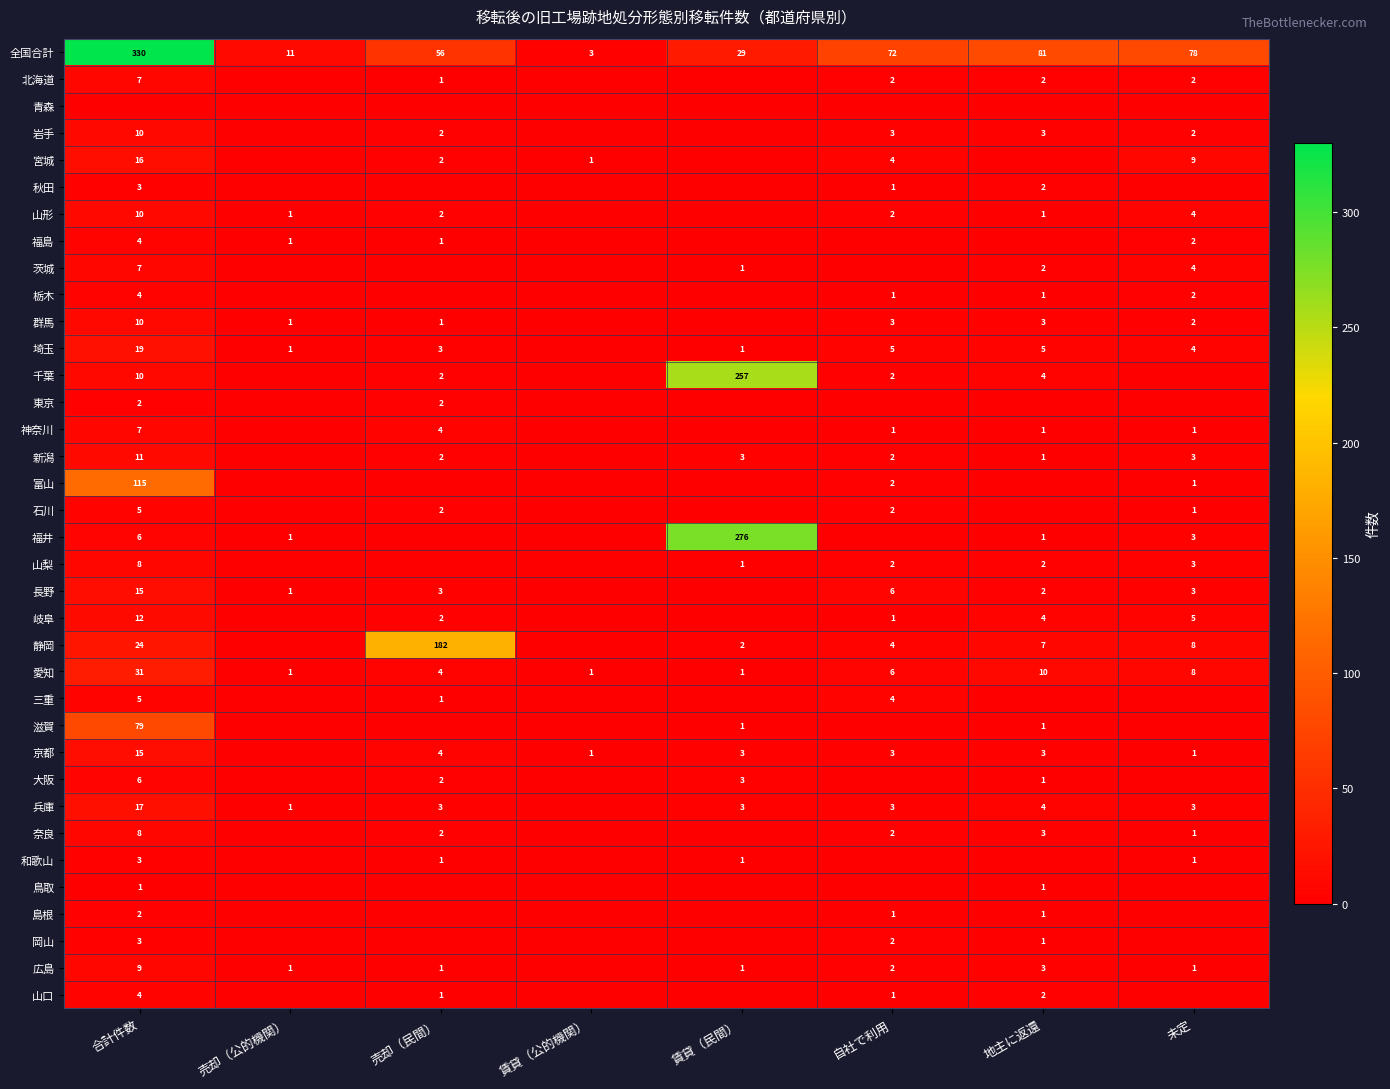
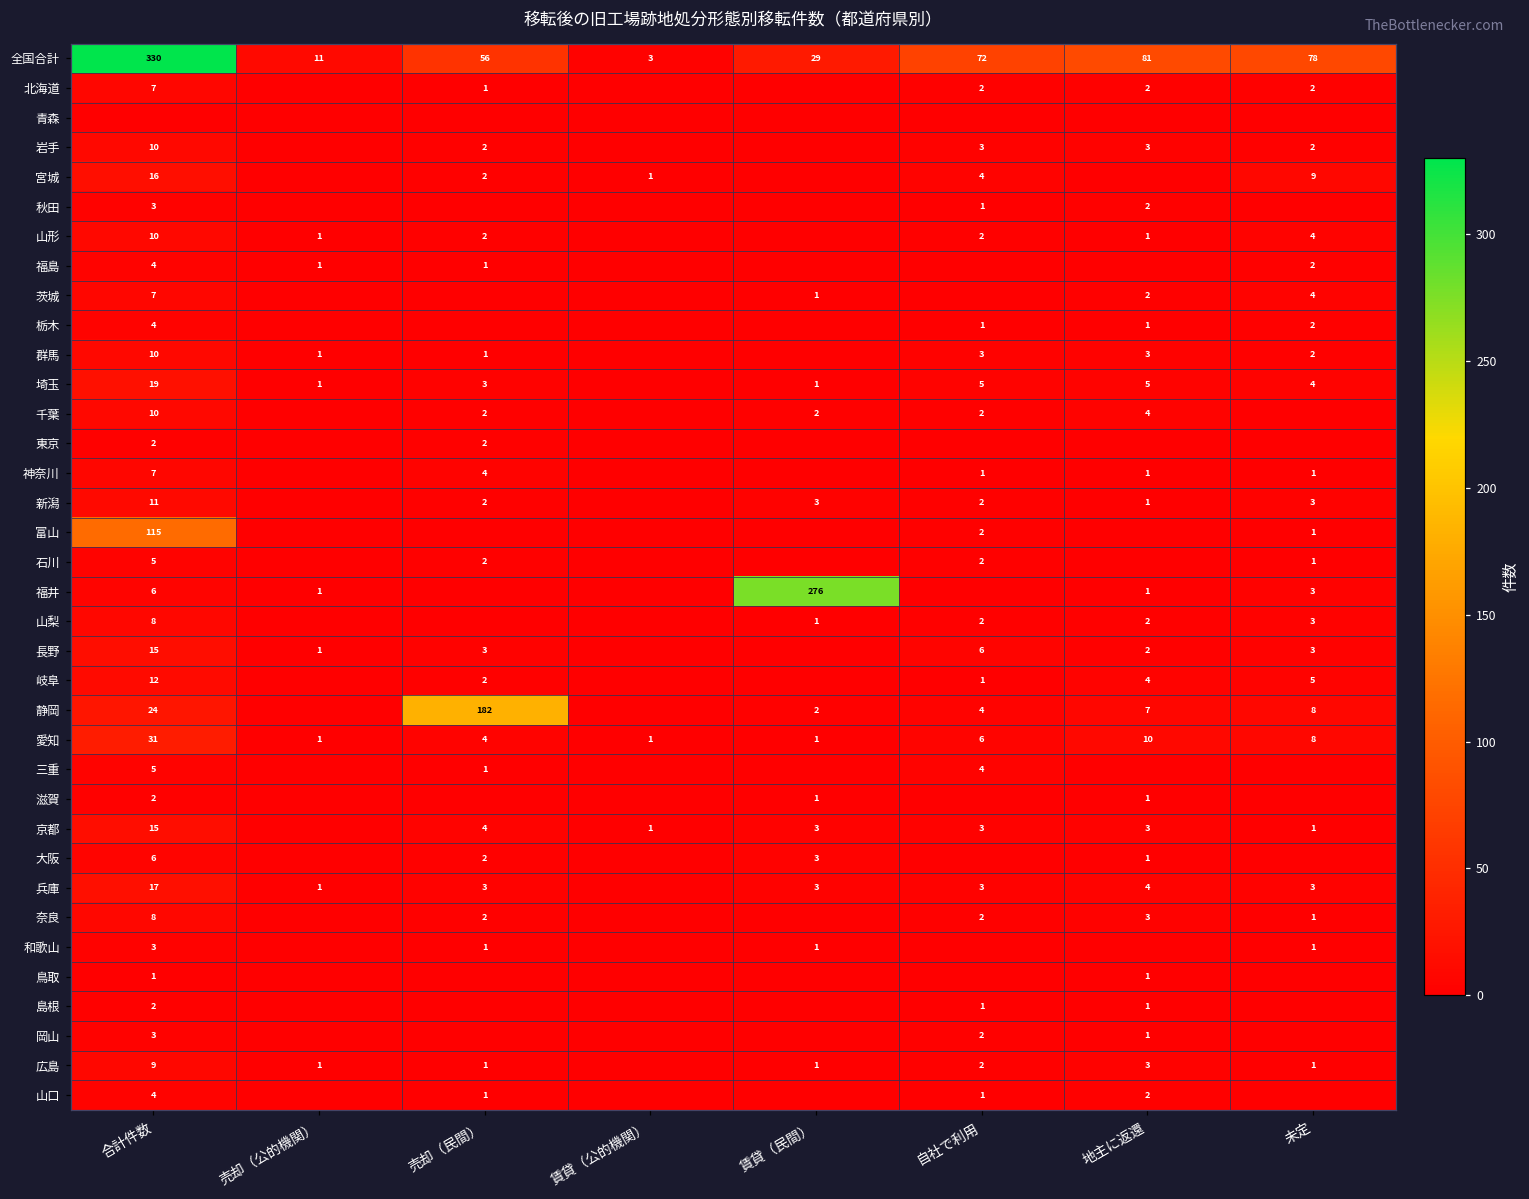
  {
    "全国合計": {
      "合計件数": 330,
      "売却（公的機関）": 11,
      "売却（民間）": 56,
      "賃貸（公的機関）": 3,
      "賃貸（民間）": 29,
      "自社で利用": 72,
      "地主に返還": 81,
      "未定": 78
    },
    "北海道": {
      "合計件数": 7,
      "売却（民間）": 1,
      "自社で利用": 2,
      "地主に返還": 2,
      "未定": 2
    },
    "岩手": {
      "合計件数": 10,
      "売却（民間）": 2,
      "自社で利用": 3,
      "地主に返還": 3,
      "未定": 2
    },
    "宮城": {
      "合計件数": 16,
      "売却（民間）": 2,
      "賃貸（公的機関）": 1,
      "自社で利用": 4,
      "未定": 9
    },
    "秋田": {
      "合計件数": 3,
      "自社で利用": 1,
      "地主に返還": 2
    },
    "山形": {
      "合計件数": 10,
      "売却（公的機関）": 1,
      "売却（民間）": 2,
      "自社で利用": 2,
      "地主に返還": 1,
      "未定": 4
    },
    "福島": {
      "合計件数": 4,
      "売却（公的機関）": 1,
      "売却（民間）": 1,
      "未定": 2
    },
    "茨城": {
      "合計件数": 7,
      "賃貸（民間）": 1,
      "地主に返還": 2,
      "未定": 4
    },
    "栃木": {
      "合計件数": 4,
      "自社で利用": 1,
      "地主に返還": 1,
      "未定": 2
    },
    "群馬": {
      "合計件数": 10,
      "売却（公的機関）": 1,
      "売却（民間）": 1,
      "自社で利用": 3,
      "地主に返還": 3,
      "未定": 2
    },
    "埼玉": {
      "合計件数": 19,
      "売却（公的機関）": 1,
      "売却（民間）": 3,
      "賃貸（民間）": 1,
      "自社で利用": 5,
      "地主に返還": 5,
      "未定": 4
    },
    "千葉": {
      "合計件数": 10,
      "売却（民間）": 2,
-     "賃貸（民間）": 257,
+     "賃貸（民間）": 2,
      "自社で利用": 2,
      "地主に返還": 4
    },
    "東京": {
      "合計件数": 2,
      "売却（民間）": 2
    },
    "神奈川": {
      "合計件数": 7,
      "売却（民間）": 4,
      "自社で利用": 1,
      "地主に返還": 1,
      "未定": 1
    },
    "新潟": {
      "合計件数": 11,
      "売却（民間）": 2,
      "賃貸（民間）": 3,
      "自社で利用": 2,
      "地主に返還": 1,
      "未定": 3
    },
    "富山": {
      "合計件数": 115,
      "自社で利用": 2,
      "未定": 1
    },
    "石川": {
      "合計件数": 5,
      "売却（民間）": 2,
      "自社で利用": 2,
      "未定": 1
    },
    "福井": {
      "合計件数": 6,
      "売却（公的機関）": 1,
      "賃貸（民間）": 276,
      "地主に返還": 1,
      "未定": 3
    },
    "山梨": {
      "合計件数": 8,
      "賃貸（民間）": 1,
      "自社で利用": 2,
      "地主に返還": 2,
      "未定": 3
    },
    "長野": {
      "合計件数": 15,
      "売却（公的機関）": 1,
      "売却（民間）": 3,
      "自社で利用": 6,
      "地主に返還": 2,
      "未定": 3
    },
    "岐阜": {
      "合計件数": 12,
      "売却（民間）": 2,
      "自社で利用": 1,
      "地主に返還": 4,
      "未定": 5
    },
    "静岡": {
      "合計件数": 24,
      "売却（民間）": 182,
      "賃貸（民間）": 2,
      "自社で利用": 4,
      "地主に返還": 7,
      "未定": 8
    },
    "愛知": {
      "合計件数": 31,
      "売却（公的機関）": 1,
      "売却（民間）": 4,
      "賃貸（公的機関）": 1,
      "賃貸（民間）": 1,
      "自社で利用": 6,
      "地主に返還": 10,
      "未定": 8
    },
    "三重": {
      "合計件数": 5,
      "売却（民間）": 1,
      "自社で利用": 4
    },
    "滋賀": {
-     "合計件数": 79,
+     "合計件数": 2,
      "賃貸（民間）": 1,
      "地主に返還": 1
    },
    "京都": {
      "合計件数": 15,
      "売却（民間）": 4,
      "賃貸（公的機関）": 1,
      "賃貸（民間）": 3,
      "自社で利用": 3,
      "地主に返還": 3,
      "未定": 1
    },
    "大阪": {
      "合計件数": 6,
      "売却（民間）": 2,
      "賃貸（民間）": 3,
      "地主に返還": 1
    },
    "兵庫": {
      "合計件数": 17,
      "売却（公的機関）": 1,
      "売却（民間）": 3,
      "賃貸（民間）": 3,
      "自社で利用": 3,
      "地主に返還": 4,
      "未定": 3
    },
    "奈良": {
      "合計件数": 8,
      "売却（民間）": 2,
      "自社で利用": 2,
      "地主に返還": 3,
      "未定": 1
    },
    "和歌山": {
      "合計件数": 3,
      "売却（民間）": 1,
      "賃貸（民間）": 1,
      "未定": 1
    },
    "鳥取": {
      "合計件数": 1,
      "地主に返還": 1
    },
    "島根": {
      "合計件数": 2,
      "自社で利用": 1,
      "地主に返還": 1
    },
    "岡山": {
      "合計件数": 3,
      "自社で利用": 2,
      "地主に返還": 1
    },
    "広島": {
      "合計件数": 9,
      "売却（公的機関）": 1,
      "売却（民間）": 1,
      "賃貸（民間）": 1,
      "自社で利用": 2,
      "地主に返還": 3,
      "未定": 1
    },
    "山口": {
      "合計件数": 4,
      "売却（民間）": 1,
      "自社で利用": 1,
      "地主に返還": 2
    }
  }
